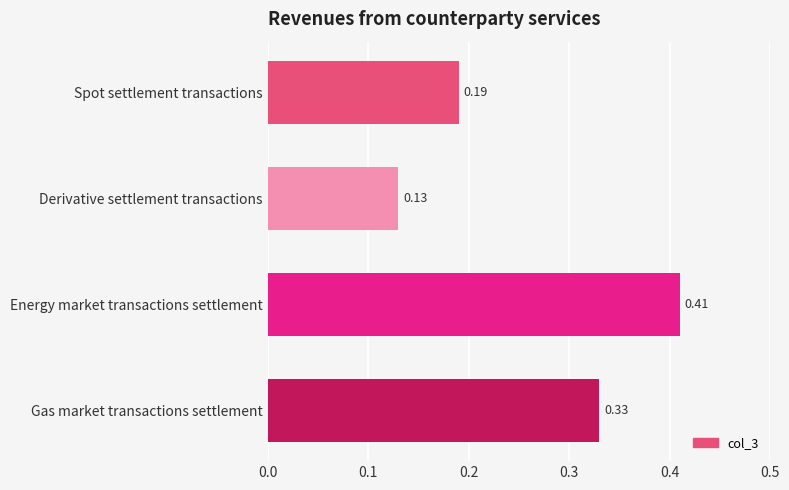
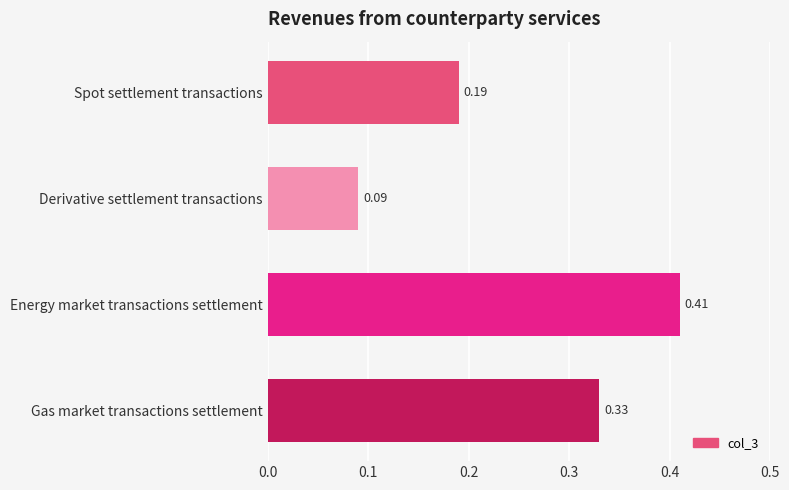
  {
    "Spot settlement transactions": 0.19,
-   "Derivative settlement transactions": 0.13,
+   "Derivative settlement transactions": 0.09,
    "Energy market transactions settlement": 0.41,
    "Gas market transactions settlement": 0.33
  }
